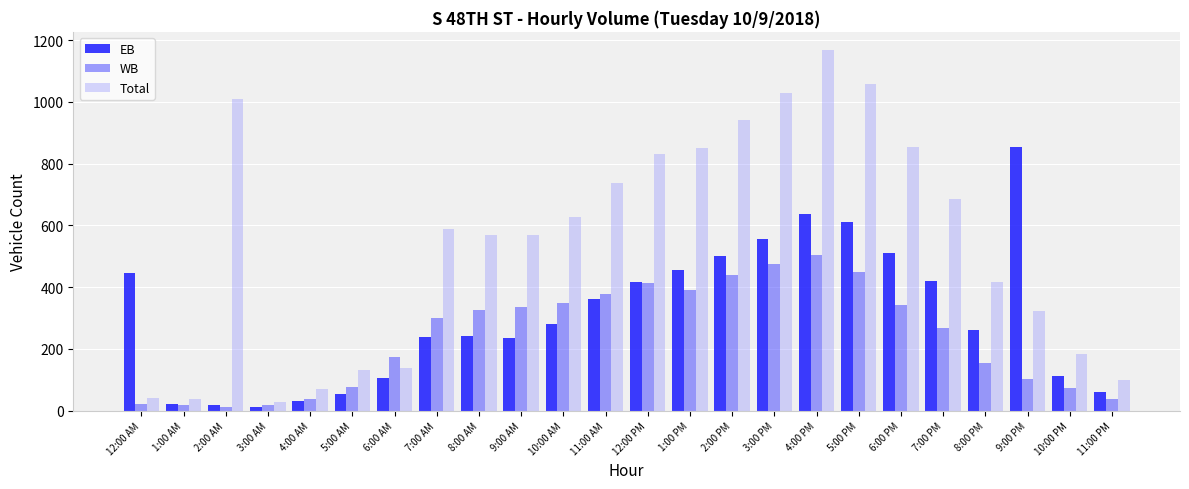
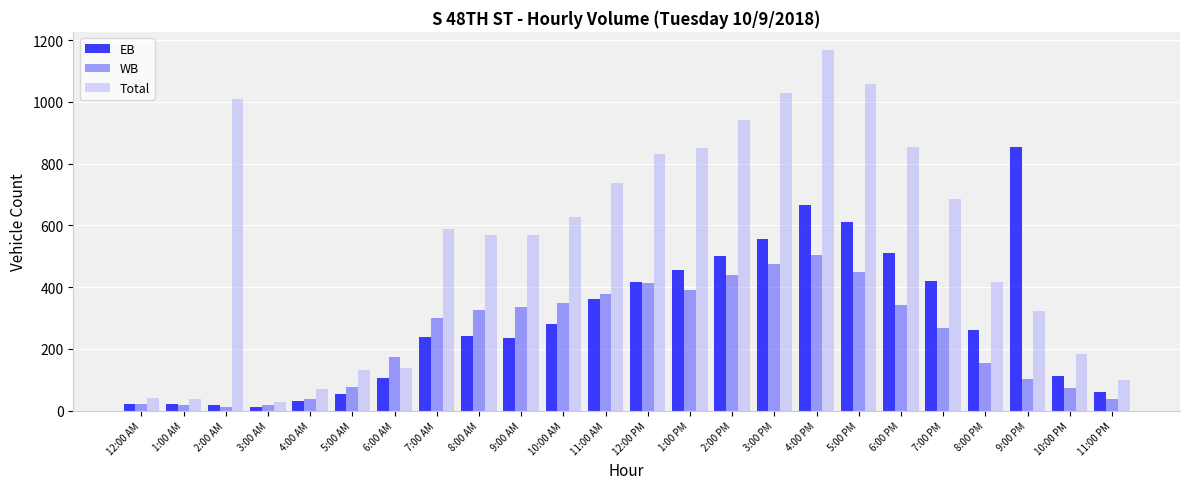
  {
    "EB": {
-     "12:00 AM": 450,
+     "12:00 AM": 20,
      "1:00 AM": 20,
      "2:00 AM": 20,
      "3:00 AM": 10,
      "4:00 AM": 30,
      "5:00 AM": 60,
      "6:00 AM": 110,
      "7:00 AM": 240,
      "8:00 AM": 240,
      "9:00 AM": 230,
      "10:00 AM": 280,
      "11:00 AM": 360,
      "12:00 PM": 420,
      "1:00 PM": 460,
      "2:00 PM": 500,
      "3:00 PM": 560,
-     "4:00 PM": 640,
+     "4:00 PM": 670,
      "5:00 PM": 610,
      "6:00 PM": 510,
      "7:00 PM": 420,
      "8:00 PM": 260,
      "9:00 PM": 860,
      "10:00 PM": 110,
      "11:00 PM": 60
    },
    "WB": {
      "12:00 AM": 20,
      "1:00 AM": 20,
      "2:00 AM": 10,
      "3:00 AM": 20,
      "4:00 AM": 40,
      "5:00 AM": 80,
      "6:00 AM": 180,
      "7:00 AM": 300,
      "8:00 AM": 330,
      "9:00 AM": 330,
      "10:00 AM": 350,
      "11:00 AM": 380,
      "12:00 PM": 410,
      "1:00 PM": 390,
      "2:00 PM": 440,
      "3:00 PM": 470,
      "4:00 PM": 500,
      "5:00 PM": 450,
      "6:00 PM": 340,
      "7:00 PM": 270,
      "8:00 PM": 150,
      "9:00 PM": 100,
      "10:00 PM": 70,
      "11:00 PM": 40
    },
    "Total": {
      "12:00 AM": 40,
      "1:00 AM": 40,
      "2:00 AM": 1010,
      "3:00 AM": 30,
      "4:00 AM": 70,
      "5:00 AM": 130,
      "6:00 AM": 140,
      "7:00 AM": 590,
      "8:00 AM": 570,
      "9:00 AM": 570,
      "10:00 AM": 630,
      "11:00 AM": 740,
      "12:00 PM": 830,
      "1:00 PM": 850,
      "2:00 PM": 940,
      "3:00 PM": 1030,
      "4:00 PM": 1170,
      "5:00 PM": 1060,
      "6:00 PM": 850,
      "7:00 PM": 690,
      "8:00 PM": 420,
      "9:00 PM": 320,
      "10:00 PM": 180,
      "11:00 PM": 100
    }
  }
